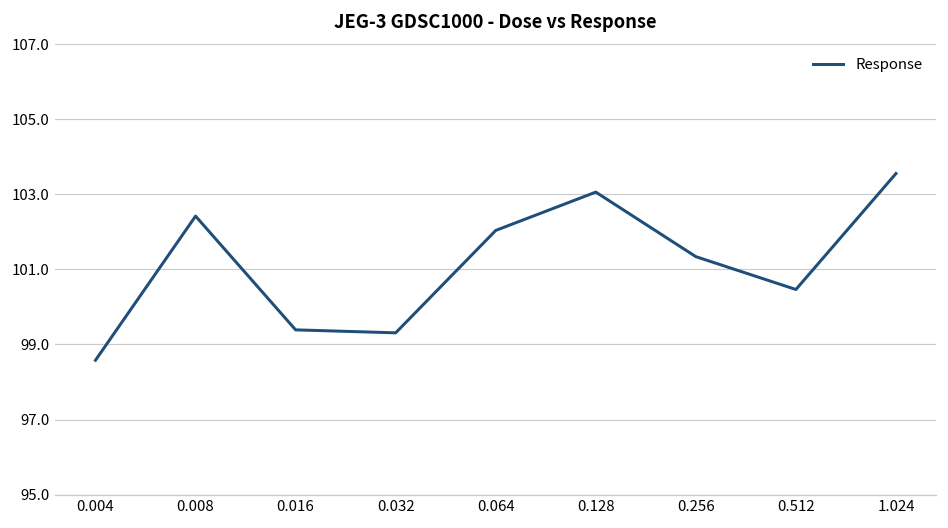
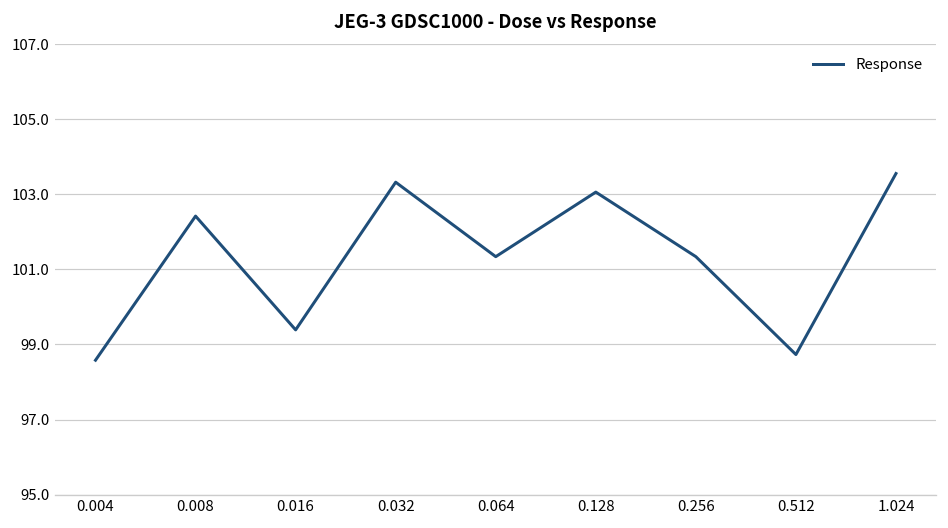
  {
    "0.004": 98.6,
    "0.008": 102.4,
    "0.016": 99.4,
-   "0.032": 99.3,
-   "0.064": 102.0,
+   "0.032": 103.3,
+   "0.064": 101.3,
    "0.128": 103.1,
    "0.256": 101.3,
-   "0.512": 100.5,
+   "0.512": 98.7,
    "1.024": 103.6
  }
